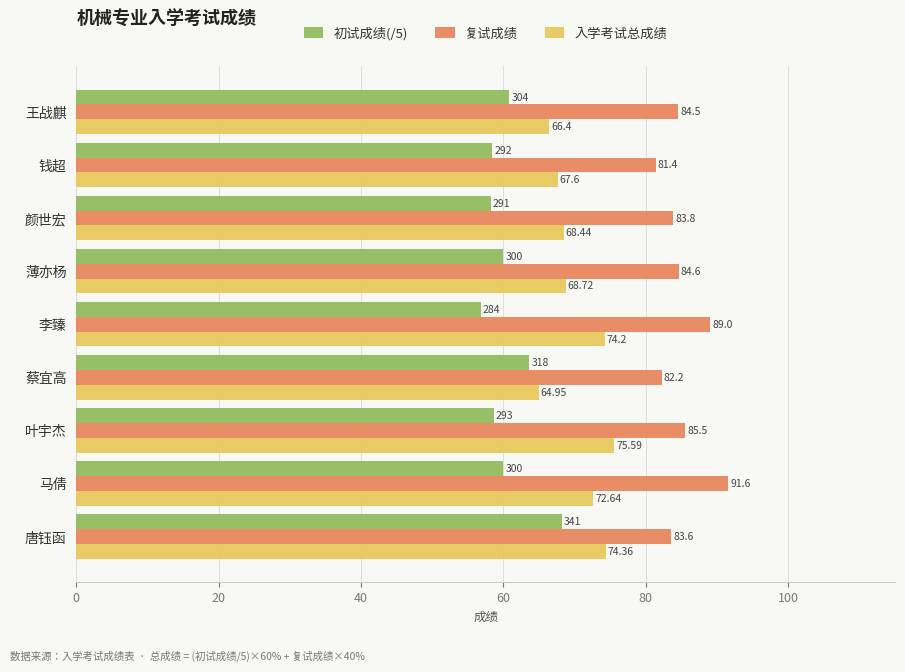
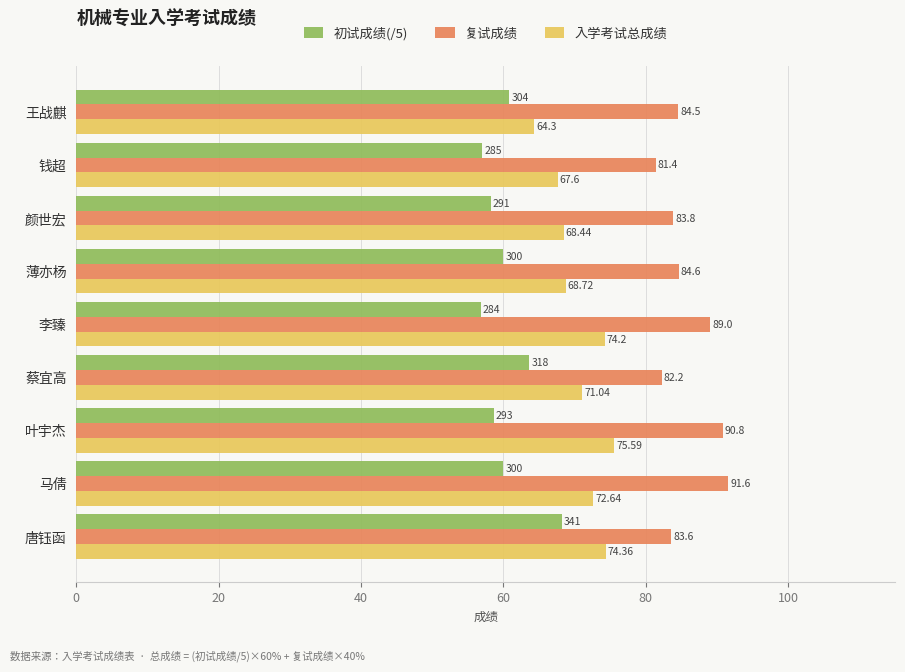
  {
    "初试成绩(/5)": {
-     "钱超": 292
+     "钱超": 285
    },
    "复试成绩": {
      "王战麒": 84.5,
      "钱超": 81.4,
      "颜世宏": 83.8,
      "薄亦杨": 84.6,
      "李臻": 89.0,
      "蔡宜高": 82.2,
-     "叶宇杰": 85.5,
+     "叶宇杰": 90.8,
      "马倩": 91.6,
      "唐钰函": 83.6
    },
    "入学考试总成绩": {
-     "王战麒": 66.4,
+     "王战麒": 64.3,
      "钱超": 67.6,
      "颜世宏": 68.44,
      "薄亦杨": 68.72,
      "李臻": 74.2,
-     "蔡宜高": 64.95,
+     "蔡宜高": 71.04,
      "叶宇杰": 75.59,
      "马倩": 72.64,
      "唐钰函": 74.36
    }
  }
